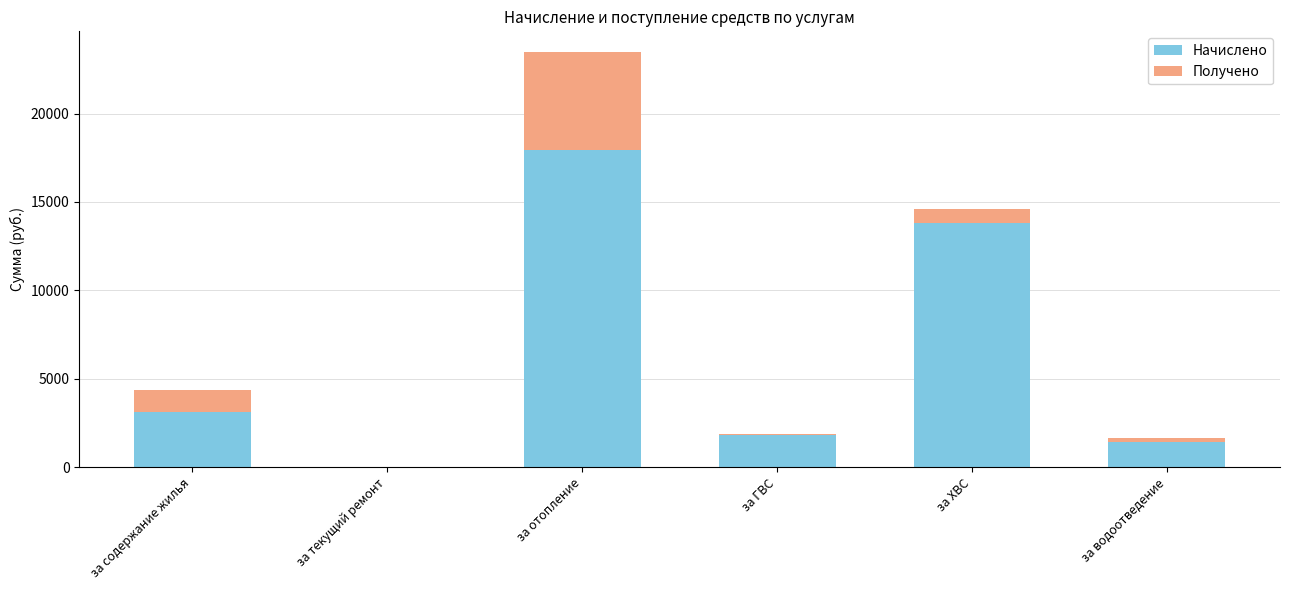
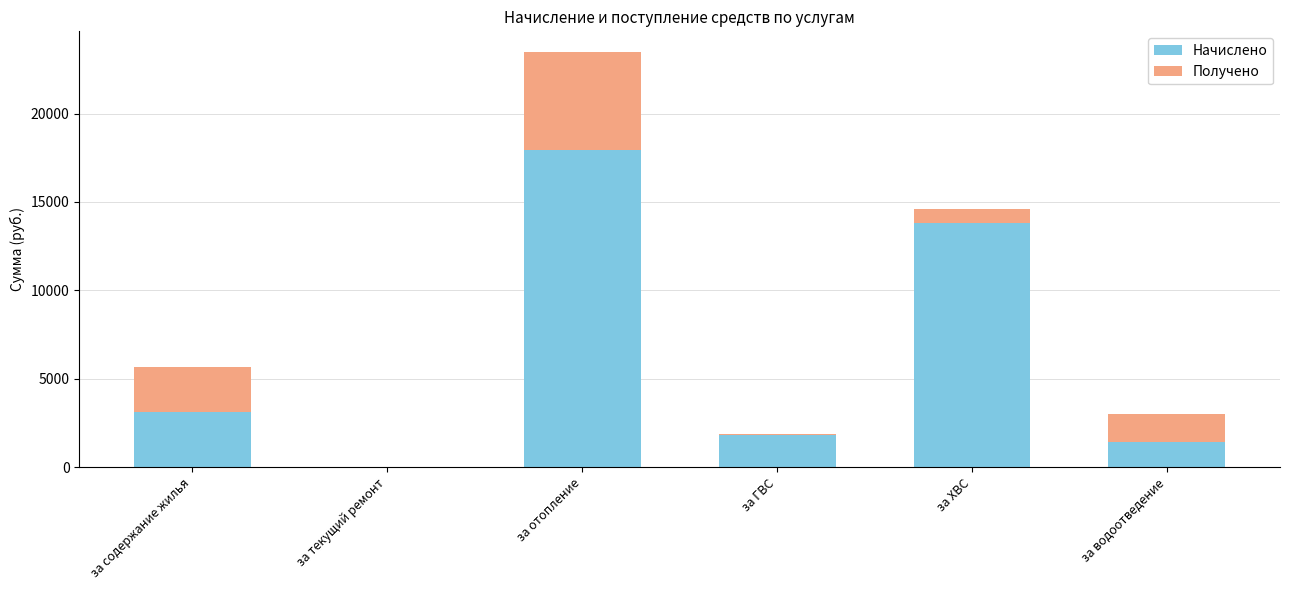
  {
    "Начислено": {
      "за содержание жилья": 3100,
      "за текущий ремонт": 0,
      "за отопление": 17900,
      "за ГВС": 1800,
      "за ХВС": 13800,
      "за водоотведение": 1400
    },
    "Получено": {
-     "за содержание жилья": 1200,
+     "за содержание жилья": 2500,
      "за текущий ремонт": 0,
      "за отопление": 5500,
      "за ХВС": 800,
-     "за водоотведение": 200
+     "за водоотведение": 1600
    }
  }
